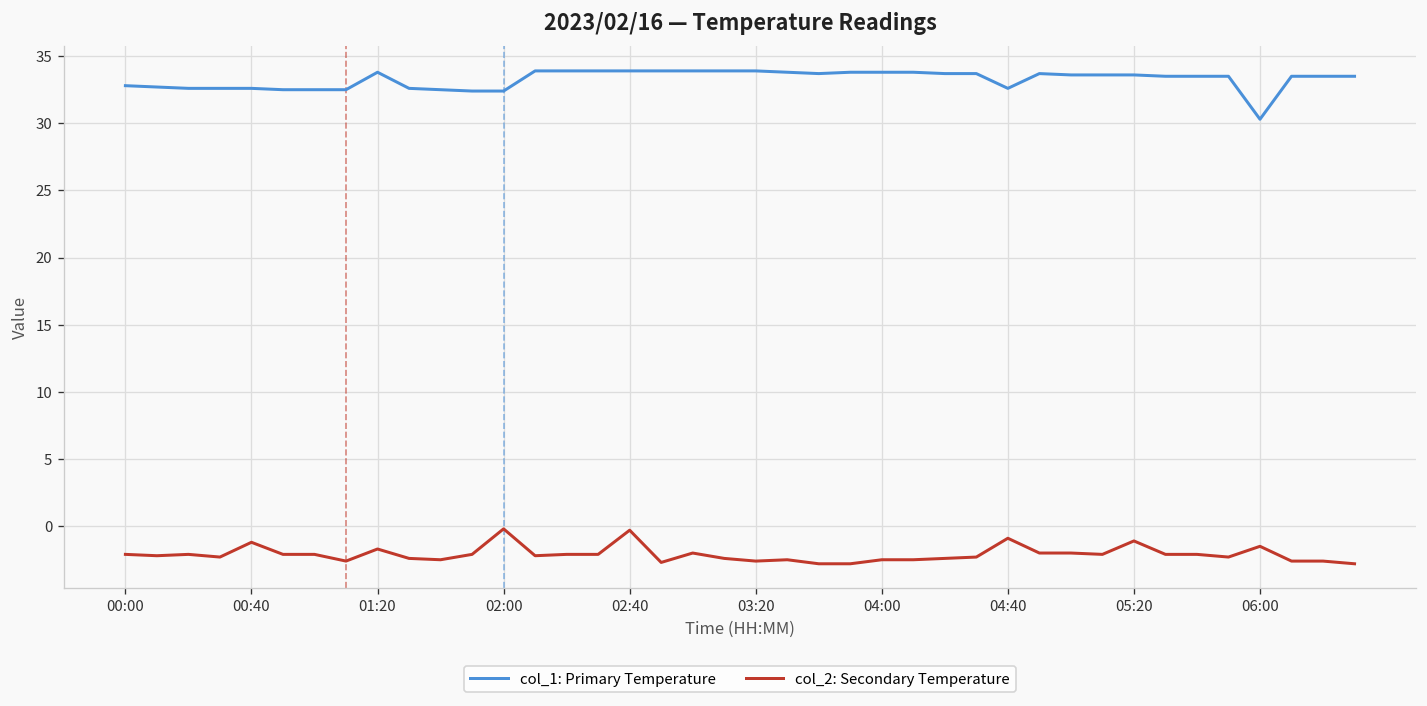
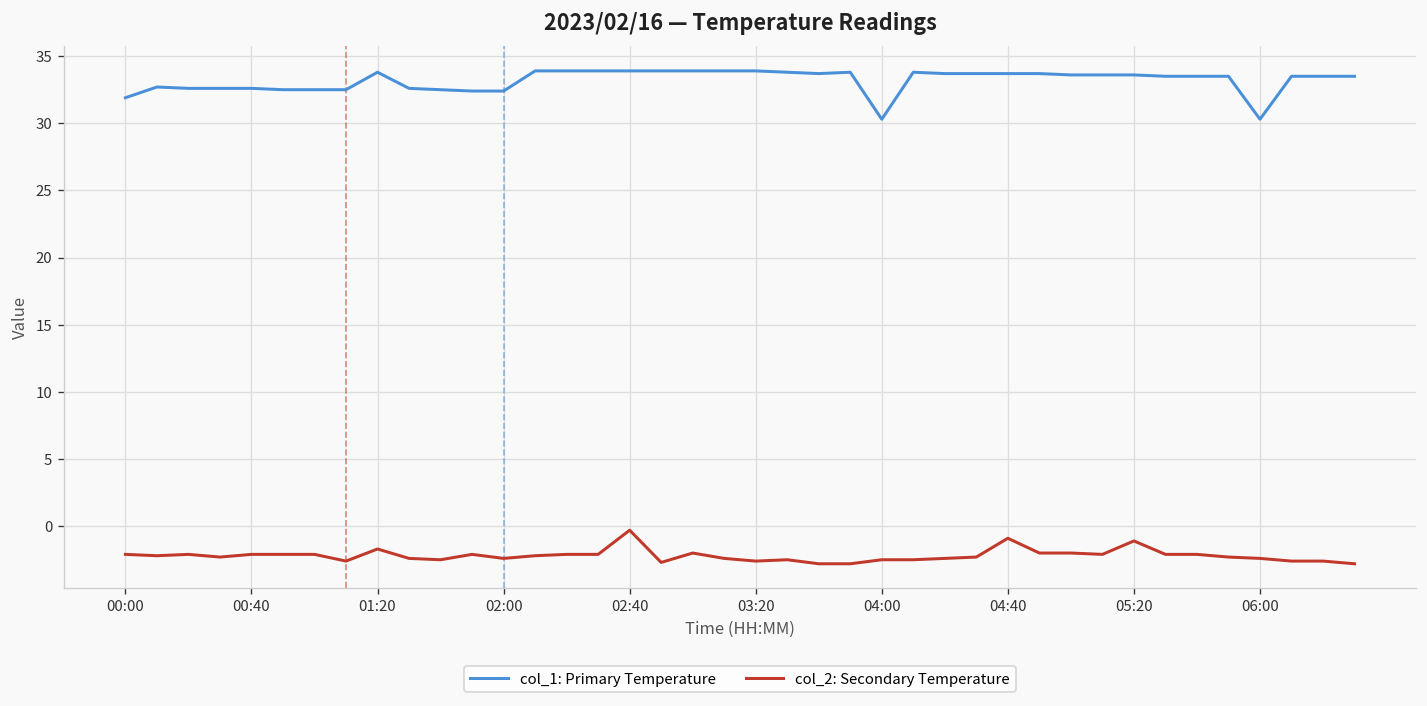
  {
    "col_1: Primary Temperature": {
-     "00:00": 32.8,
+     "00:00": 31.9,
      "00:40": 32.6,
      "01:20": 33.8,
      "02:00": 32.4,
      "02:40": 33.9,
      "03:20": 33.9,
-     "04:00": 33.8,
-     "04:40": 32.6,
+     "04:00": 30.3,
+     "04:40": 33.7,
      "05:20": 33.6,
      "06:00": 30.3
    },
    "col_2: Secondary Temperature": {
      "00:00": -2.1,
-     "00:40": -1.2,
+     "00:40": -2.1,
      "01:20": -1.7,
-     "02:00": -0.2,
+     "02:00": -2.4,
      "02:40": -0.3,
      "03:20": -2.6,
      "04:00": -2.5,
      "04:40": -0.9,
      "05:20": -1.1,
-     "06:00": -1.5
+     "06:00": -2.4
    }
  }
